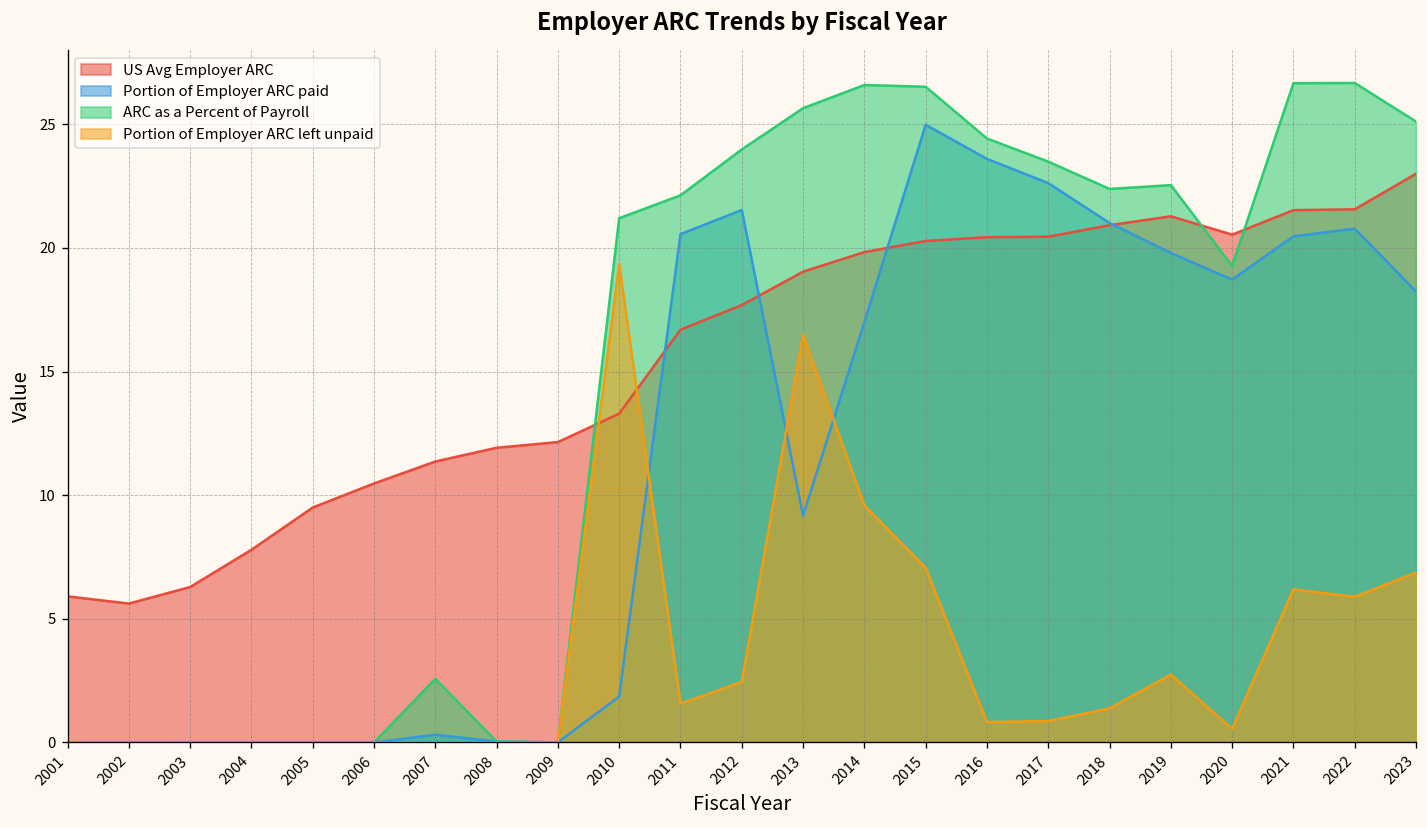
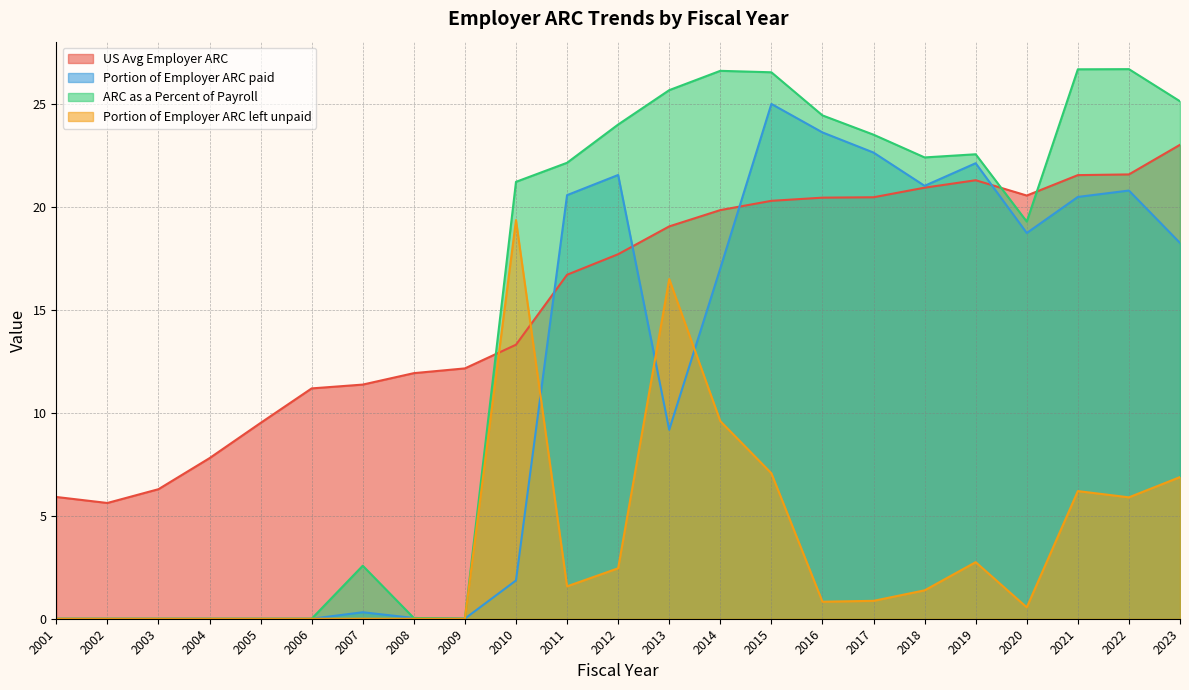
  {
    "US Avg Employer ARC": {
      "2001": 5.9,
      "2002": 5.6,
      "2003": 6.3,
      "2004": 7.8,
      "2005": 9.5,
-     "2006": 10.5,
+     "2006": 11.2,
      "2007": 11.4,
      "2008": 11.9,
      "2009": 12.1,
      "2010": 13.3,
      "2011": 16.7,
      "2012": 17.7,
      "2013": 19.0,
      "2014": 19.8,
      "2015": 20.3,
      "2016": 20.4,
      "2017": 20.5,
      "2019": 21.3,
      "2020": 20.5,
      "2021": 21.5,
      "2022": 21.6,
      "2023": 23.0
    },
    "Portion of Employer ARC paid": {
      "2007": 0.3,
      "2010": 1.9,
      "2011": 20.6,
      "2012": 21.5,
      "2013": 9.2,
      "2014": 17.0,
      "2015": 25.0,
      "2016": 23.6,
      "2017": 22.6,
-     "2019": 19.8,
+     "2019": 22.1,
      "2020": 18.7,
      "2021": 20.5,
      "2022": 20.8,
      "2023": 18.2
    },
    "ARC as a Percent of Payroll": {
      "2007": 2.6,
      "2010": 21.2,
      "2011": 22.1,
      "2012": 24.0,
      "2013": 25.7,
      "2014": 26.6,
      "2015": 26.5,
      "2016": 24.4,
      "2017": 23.5,
      "2018": 22.4,
      "2019": 22.5,
      "2020": 19.3,
      "2021": 26.7,
      "2022": 26.7,
      "2023": 25.1
    },
    "Portion of Employer ARC left unpaid": {
      "2007": 0.0,
      "2010": 19.3,
      "2011": 1.6,
      "2012": 2.4,
      "2013": 16.5,
      "2014": 9.6,
      "2015": 7.1,
      "2016": 0.8,
      "2017": 0.9,
      "2018": 1.4,
      "2019": 2.7,
      "2020": 0.6,
      "2021": 6.2,
      "2022": 5.9,
      "2023": 6.9
    }
  }
